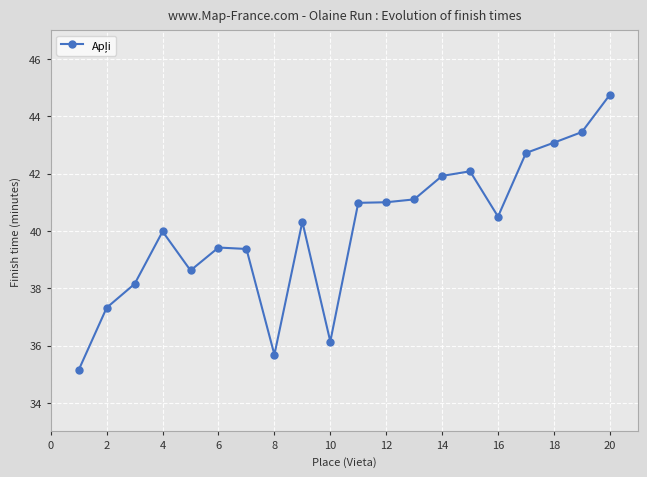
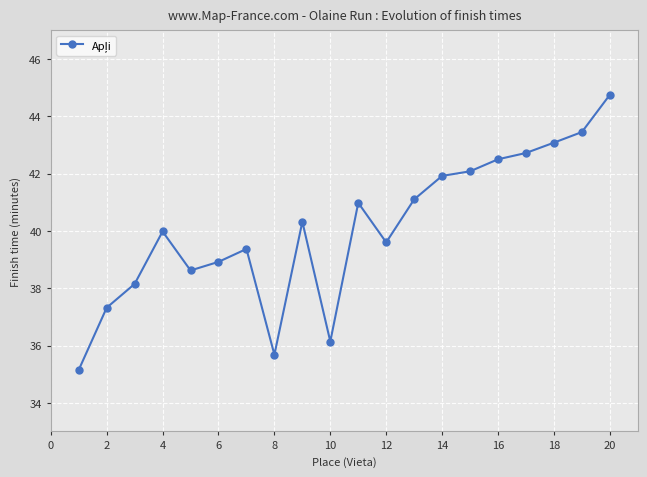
  {
    "2": 37.3,
    "4": 40.0,
-   "6": 39.4,
+   "6": 38.9,
    "8": 35.7,
    "10": 36.1,
-   "12": 41.0,
+   "12": 39.6,
    "14": 41.9,
-   "16": 40.5,
+   "16": 42.5,
    "18": 43.1,
    "20": 44.8
  }
